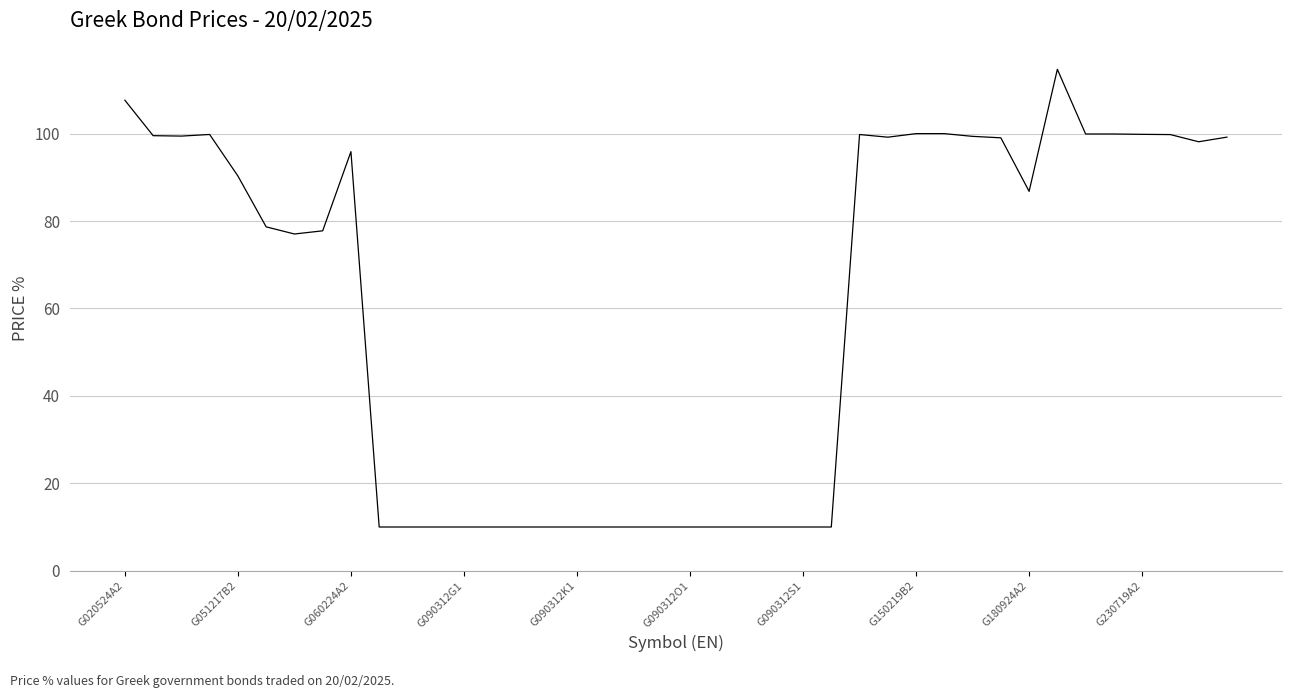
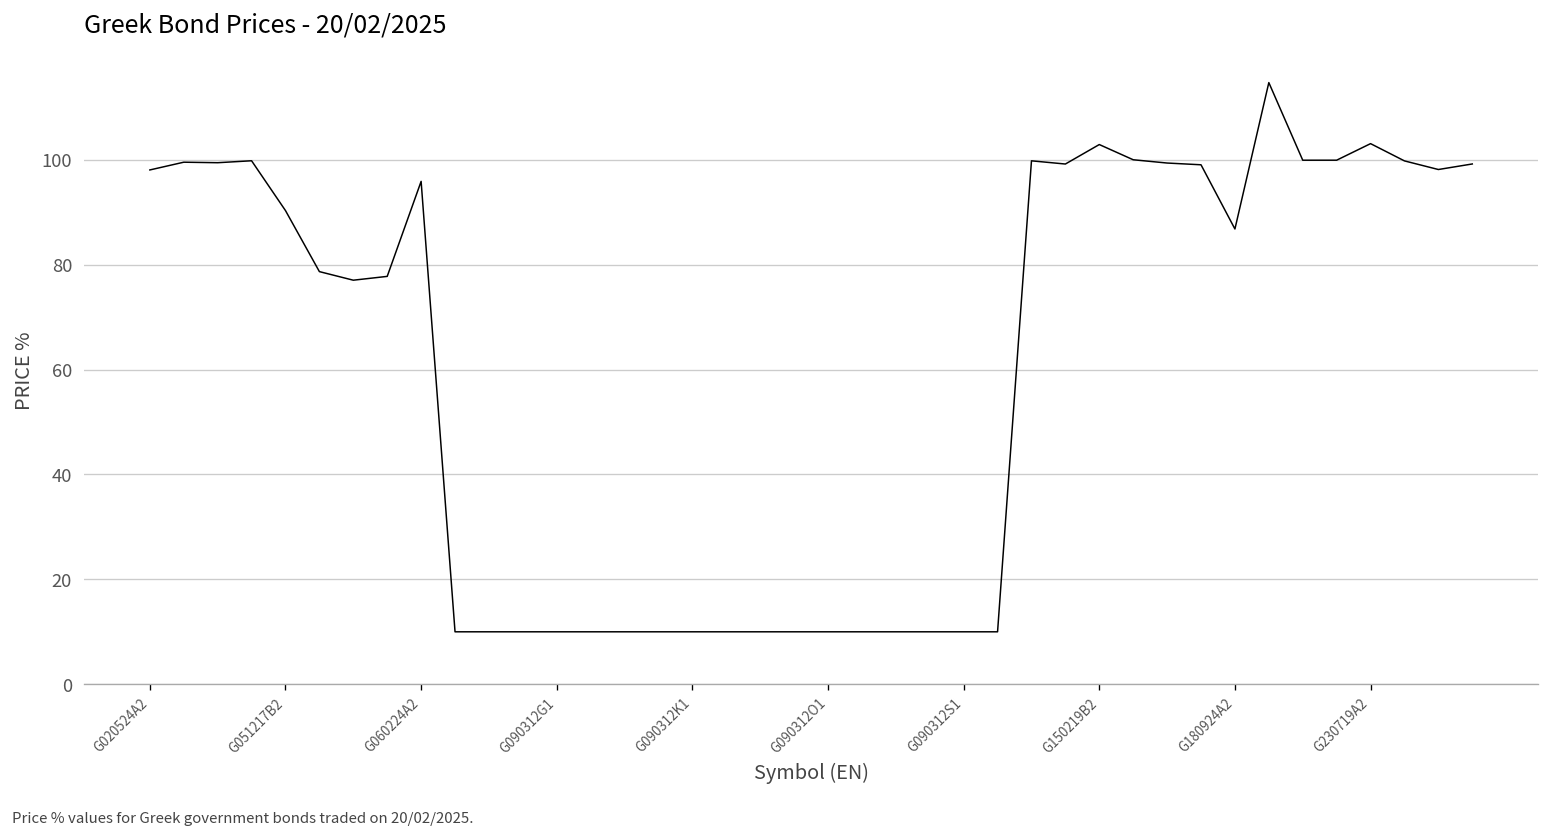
  {
-   "G020524A2": 108,
+   "G020524A2": 98,
    "G051217B2": 90,
    "G060224A2": 96,
    "G090312G1": 10,
    "G090312K1": 10,
    "G090312O1": 10,
    "G090312S1": 10,
-   "G150219B2": 100,
+   "G150219B2": 103,
    "G180924A2": 87,
-   "G230719A2": 100
+   "G230719A2": 103
  }
